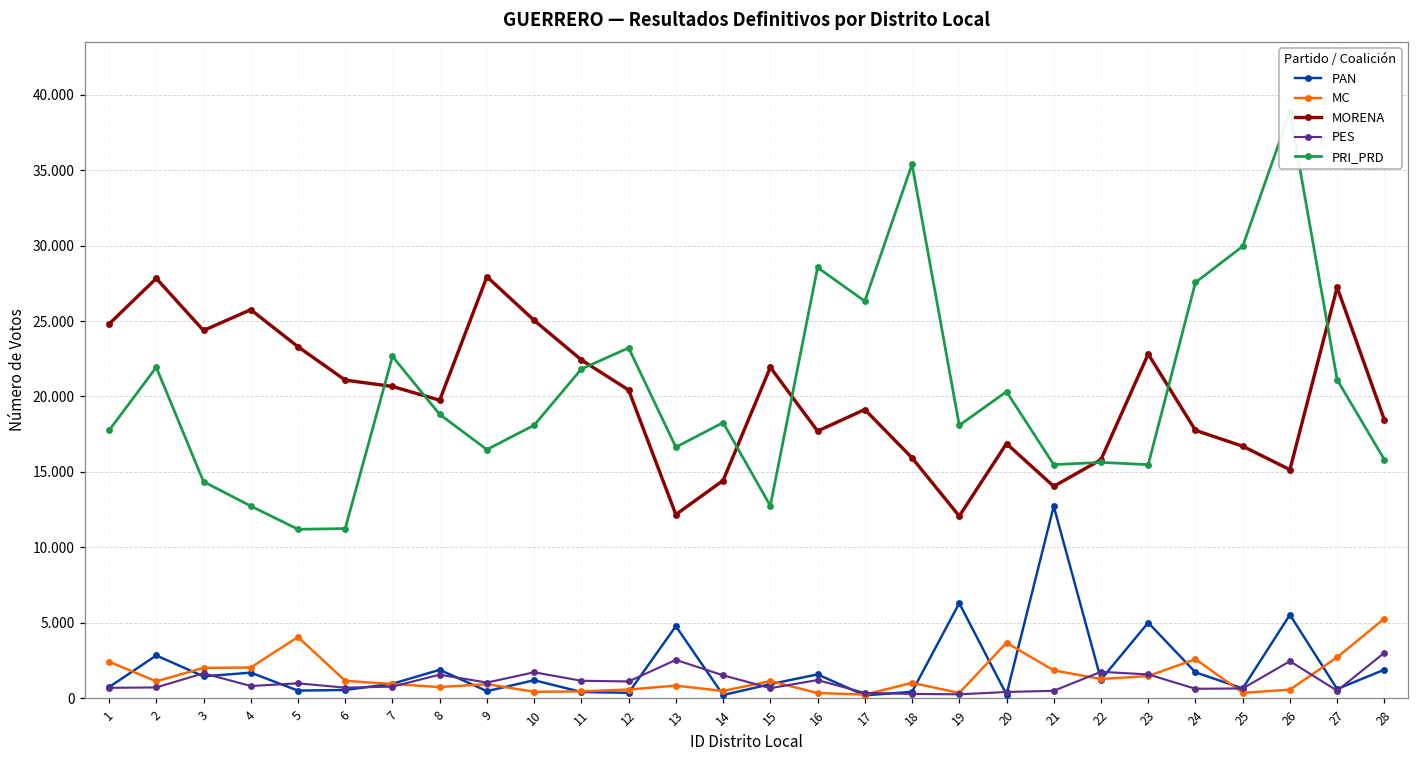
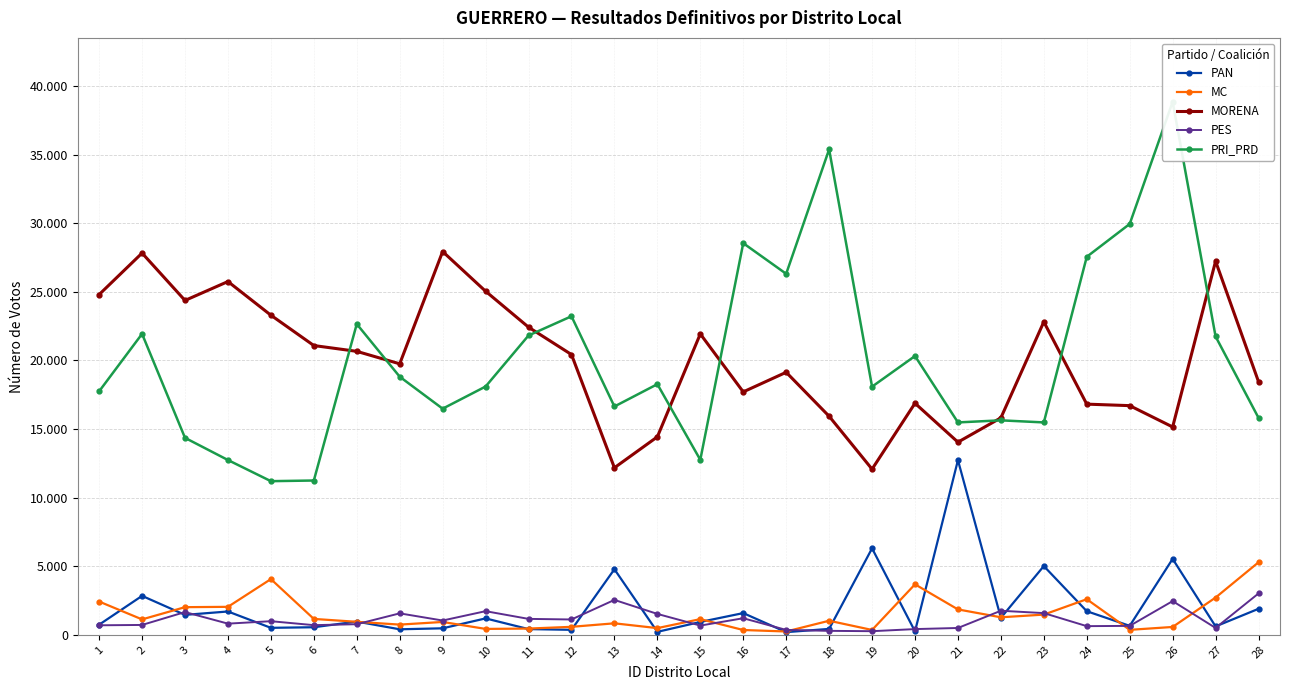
  {
    "PAN": {
      "2": 2.8,
      "3": 1.5,
      "4": 1.7,
      "5": 0.5,
-     "8": 1.9,
+     "8": 0.4,
      "9": 0.5,
      "10": 1.2,
      "12": 0.4,
      "13": 4.8,
      "14": 0.2,
      "15": 0.9,
      "16": 1.6,
      "19": 6.3,
      "21": 12.7,
      "23": 5.0,
      "24": 1.7,
      "26": 5.5,
      "28": 1.9
    },
    "MC": {
      "1": 2.4,
      "2": 1.1,
      "3": 2.0,
      "4": 2.0,
      "5": 4.1,
      "6": 1.2,
      "8": 0.7,
      "10": 0.4,
      "12": 0.6,
      "13": 0.8,
      "14": 0.5,
      "15": 1.1,
      "16": 0.4,
      "18": 1.0,
      "20": 3.7,
      "21": 1.9,
      "24": 2.6,
      "25": 0.4,
      "26": 0.6,
      "27": 2.7,
      "28": 5.3
    },
    "MORENA": {
      "1": 24.8,
      "2": 27.8,
      "3": 24.4,
      "4": 25.8,
      "5": 23.3,
      "6": 21.1,
      "7": 20.7,
      "8": 19.8,
      "9": 27.9,
      "10": 25.0,
      "11": 22.4,
      "12": 20.4,
      "13": 12.2,
      "14": 14.4,
      "15": 21.9,
      "16": 17.7,
      "17": 19.1,
      "18": 15.9,
      "19": 12.1,
      "20": 16.9,
      "21": 14.0,
      "23": 22.8,
-     "24": 17.8,
+     "24": 16.8,
      "25": 16.7,
      "26": 15.2,
      "27": 27.2,
      "28": 18.5
    },
    "PES": {
      "2": 0.7,
      "3": 1.7,
      "4": 0.8,
      "5": 1.0,
      "8": 1.6,
      "10": 1.7,
      "11": 1.2,
      "12": 1.1,
      "13": 2.5,
      "14": 1.5,
      "15": 0.7,
      "16": 1.2,
      "21": 0.5,
      "22": 1.8,
      "24": 0.6,
      "26": 2.5,
      "28": 3.0
    },
    "PRI_PRD": {
      "1": 17.7,
      "2": 21.9,
      "3": 14.4,
      "4": 12.7,
      "5": 11.2,
      "6": 11.2,
      "7": 22.7,
      "8": 18.8,
      "9": 16.5,
      "10": 18.1,
      "11": 21.8,
      "12": 23.2,
      "13": 16.6,
      "14": 18.3,
      "15": 12.8,
      "16": 28.5,
      "17": 26.3,
      "18": 35.4,
      "19": 18.1,
      "20": 20.3,
      "21": 15.5,
      "23": 15.5,
      "24": 27.6,
      "25": 29.9,
-     "27": 21.1,
+     "27": 21.7,
      "28": 15.8
    }
  }
